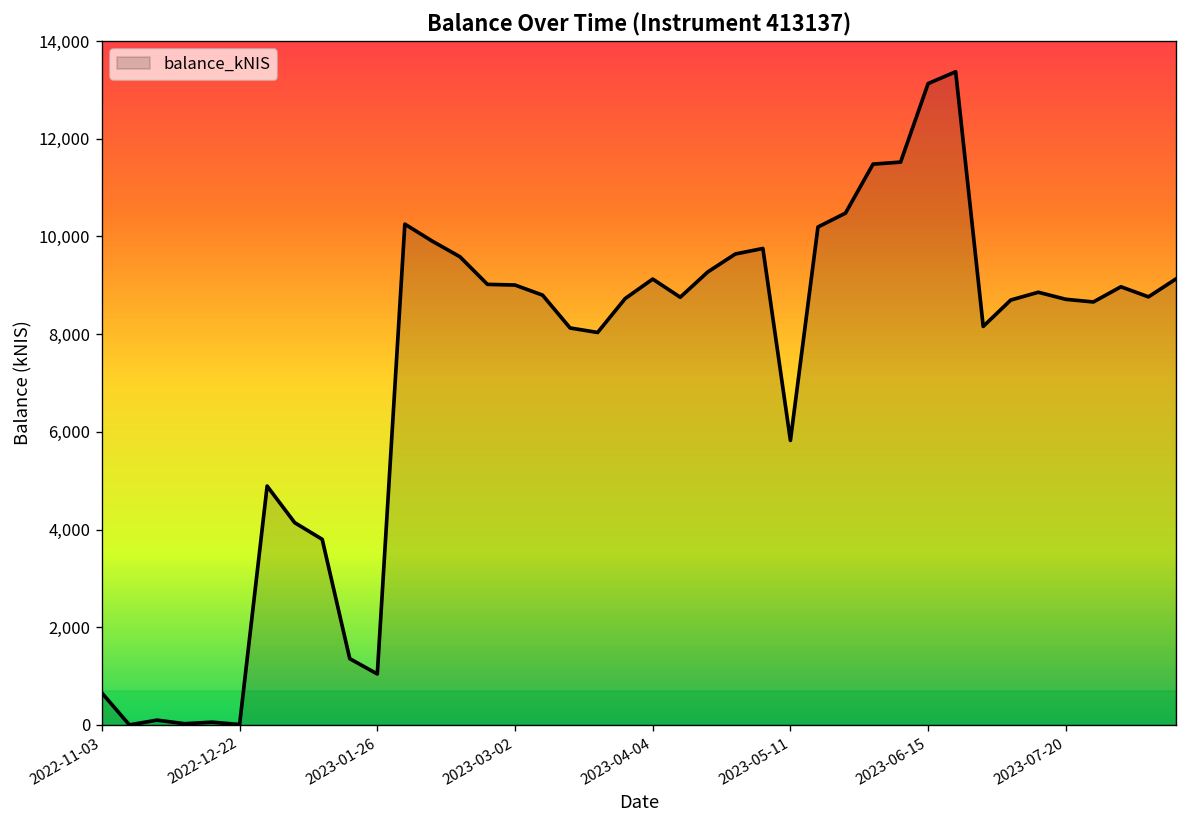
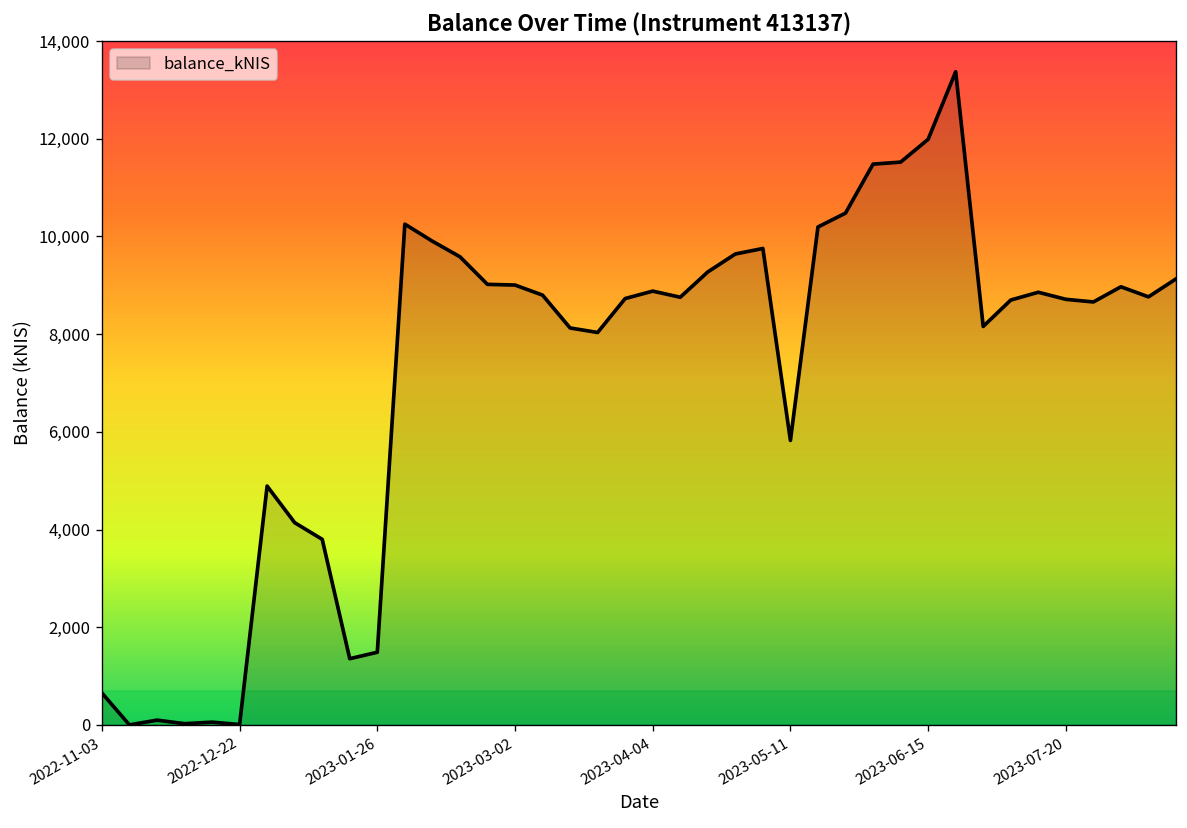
  {
    "2022-11-03": "700",
    "2022-12-22": "0",
-   "2023-01-26": "1,000",
+   "2023-01-26": "1,500",
    "2023-03-02": "9,000",
-   "2023-04-04": "9,100",
+   "2023-04-04": "8,900",
    "2023-05-11": "5,800",
-   "2023-06-15": "13,100",
+   "2023-06-15": "12,000",
    "2023-07-20": "8,700"
  }
